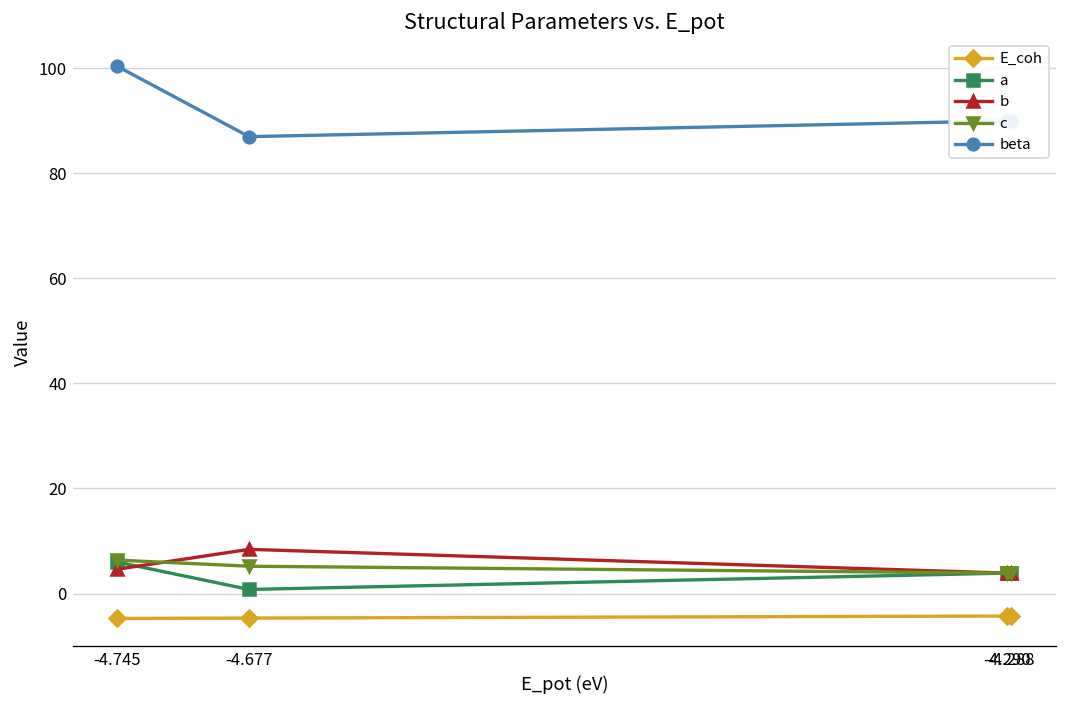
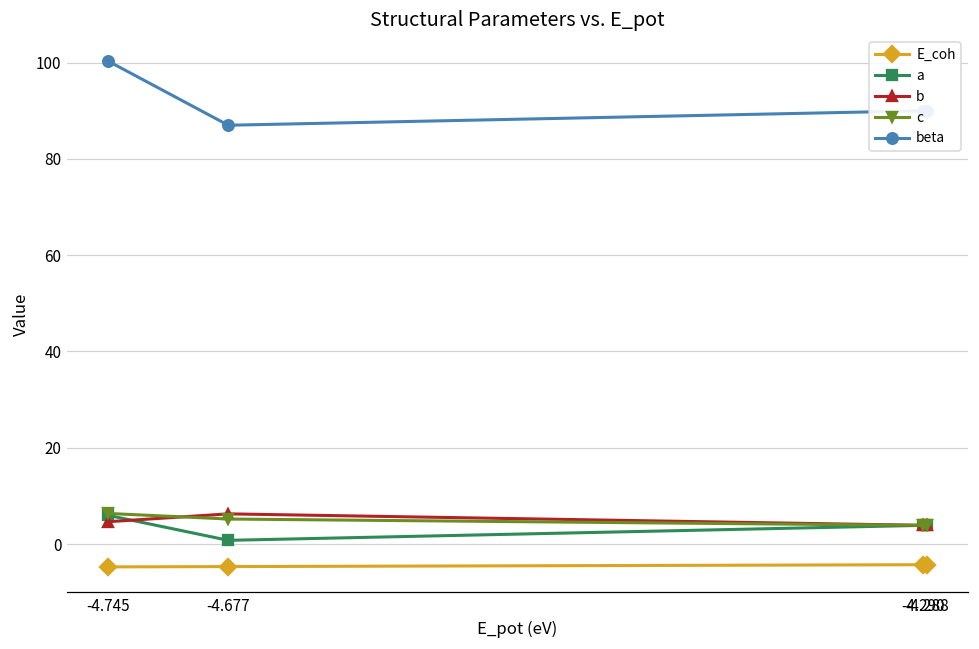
  {
    "E_coh": {
      "-4.745": -5,
      "-4.677": -5
    },
    "a": {
      "-4.677": 1
    },
    "b": {
      "-4.745": 5,
-     "-4.677": 8
+     "-4.677": 6
    },
    "c": {
      "-4.677": 5
    },
    "beta": {
      "-4.745": 100,
      "-4.677": 87
    }
  }
